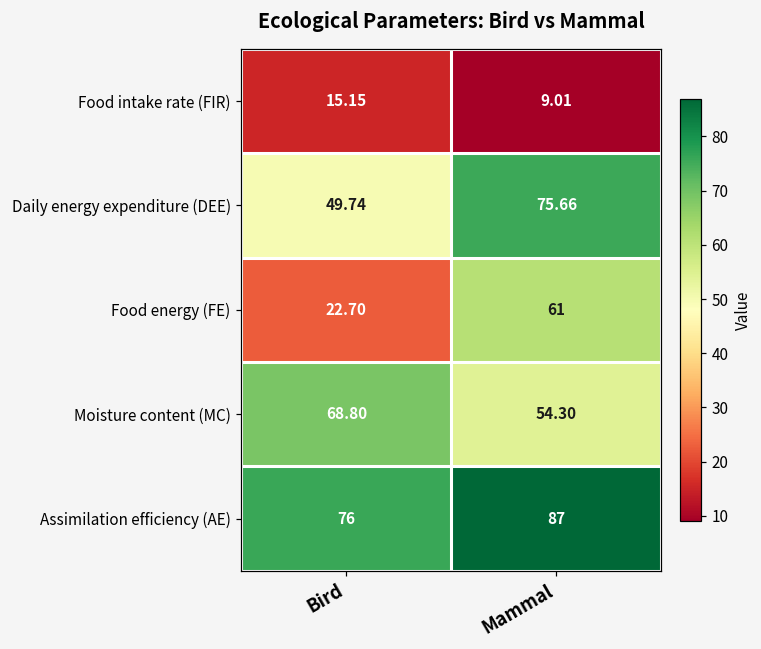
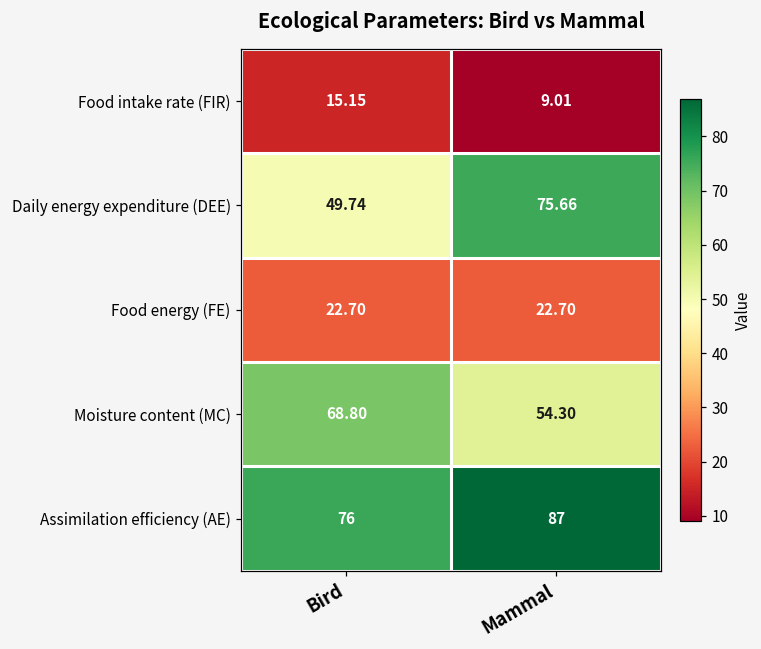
  {
    "Food intake rate (FIR)": {
      "Bird": 15.15,
      "Mammal": 9.01
    },
    "Daily energy expenditure (DEE)": {
      "Bird": 49.74,
      "Mammal": 75.66
    },
    "Food energy (FE)": {
      "Bird": 22.70,
-     "Mammal": 61
+     "Mammal": 22.70
    },
    "Moisture content (MC)": {
      "Bird": 68.80,
      "Mammal": 54.30
    },
    "Assimilation efficiency (AE)": {
      "Bird": 76,
      "Mammal": 87
    }
  }
